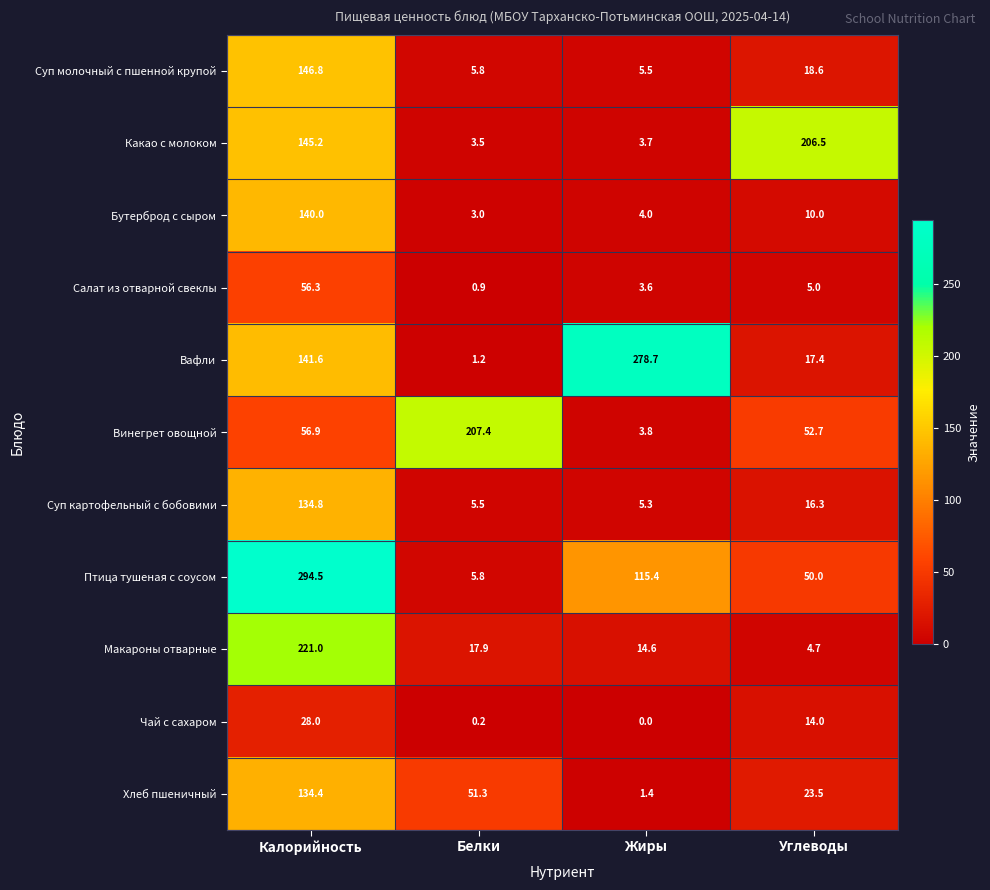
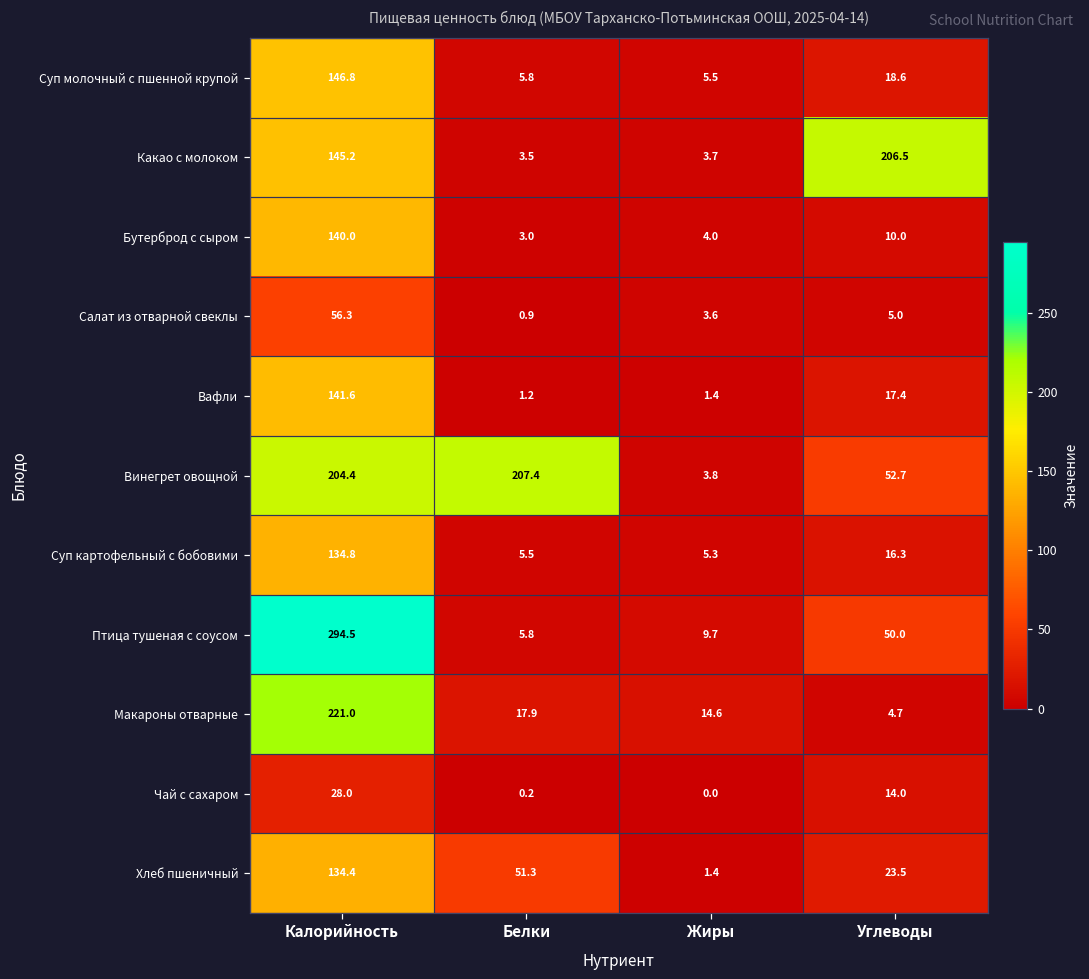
  {
    "Суп молочный с пшенной крупой": {
      "Калорийность": 146.8,
      "Белки": 5.8,
      "Жиры": 5.5,
      "Углеводы": 18.6
    },
    "Какао с молоком": {
      "Калорийность": 145.2,
      "Белки": 3.5,
      "Жиры": 3.7,
      "Углеводы": 206.5
    },
    "Бутерброд с сыром": {
      "Калорийность": 140.0,
      "Белки": 3.0,
      "Жиры": 4.0,
      "Углеводы": 10.0
    },
    "Салат из отварной свеклы": {
      "Калорийность": 56.3,
      "Белки": 0.9,
      "Жиры": 3.6,
      "Углеводы": 5.0
    },
    "Вафли": {
      "Калорийность": 141.6,
      "Белки": 1.2,
-     "Жиры": 278.7,
+     "Жиры": 1.4,
      "Углеводы": 17.4
    },
    "Винегрет овощной": {
-     "Калорийность": 56.9,
+     "Калорийность": 204.4,
      "Белки": 207.4,
      "Жиры": 3.8,
      "Углеводы": 52.7
    },
    "Суп картофельный с бобовими": {
      "Калорийность": 134.8,
      "Белки": 5.5,
      "Жиры": 5.3,
      "Углеводы": 16.3
    },
    "Птица тушеная с соусом": {
      "Калорийность": 294.5,
      "Белки": 5.8,
-     "Жиры": 115.4,
+     "Жиры": 9.7,
      "Углеводы": 50.0
    },
    "Макароны отварные": {
      "Калорийность": 221.0,
      "Белки": 17.9,
      "Жиры": 14.6,
      "Углеводы": 4.7
    },
    "Чай с сахаром": {
      "Калорийность": 28.0,
      "Белки": 0.2,
      "Жиры": 0.0,
      "Углеводы": 14.0
    },
    "Хлеб пшеничный": {
      "Калорийность": 134.4,
      "Белки": 51.3,
      "Жиры": 1.4,
      "Углеводы": 23.5
    }
  }
